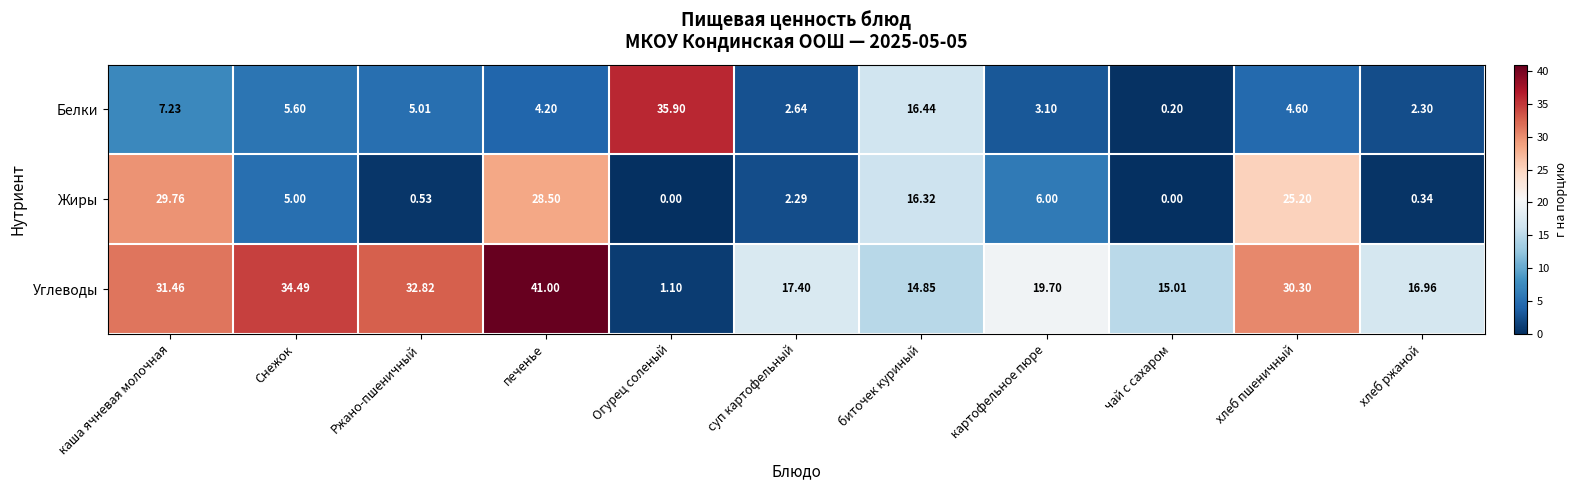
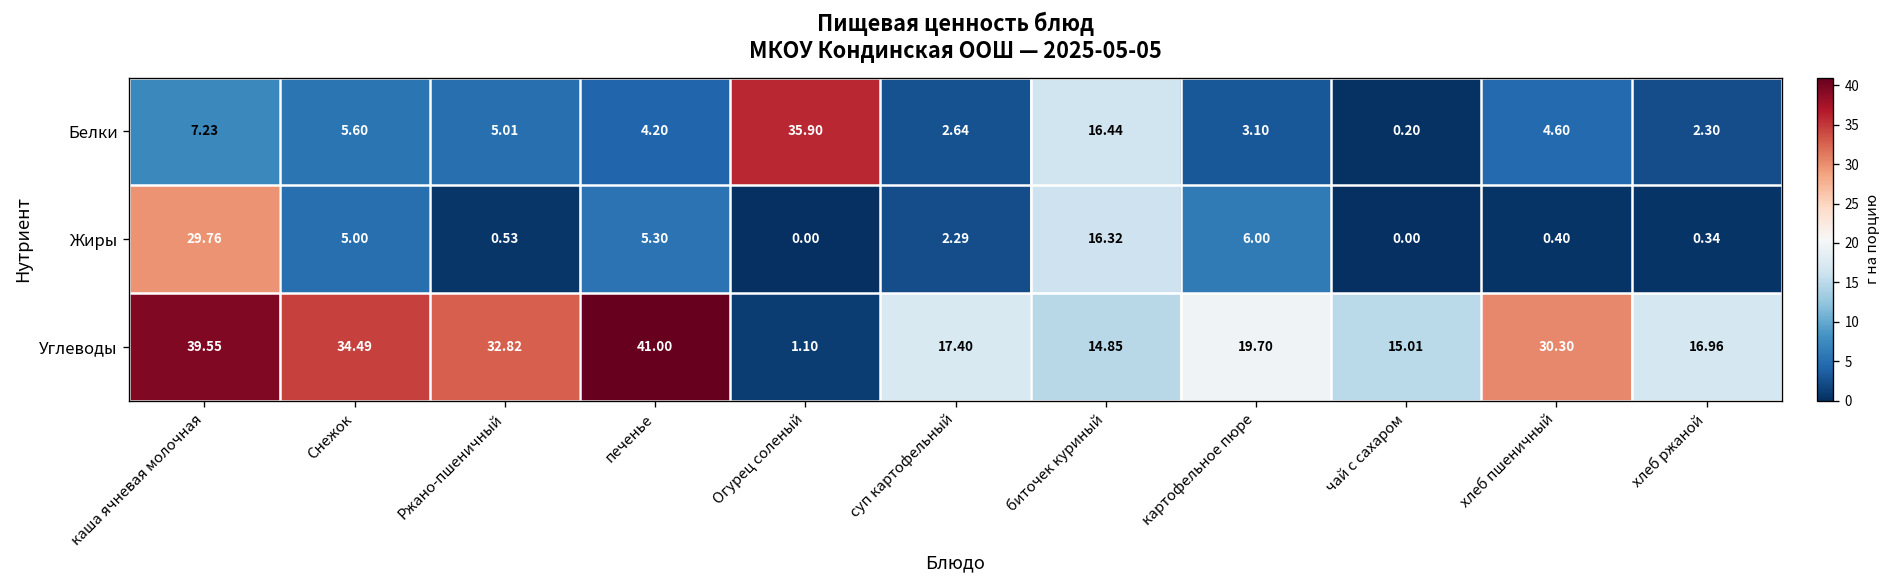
  {
    "Белки": {
      "каша ячневая молочная": 7.23,
      "Снежок": 5.60,
      "Ржано-пшеничный": 5.01,
      "печенье": 4.20,
      "Огурец соленый": 35.90,
      "суп картофельный": 2.64,
      "биточек куриный": 16.44,
      "картофельное пюре": 3.10,
      "чай с сахаром": 0.20,
      "хлеб пшеничный": 4.60,
      "хлеб ржаной": 2.30
    },
    "Жиры": {
      "каша ячневая молочная": 29.76,
      "Снежок": 5.00,
      "Ржано-пшеничный": 0.53,
-     "печенье": 28.50,
+     "печенье": 5.30,
      "Огурец соленый": 0.00,
      "суп картофельный": 2.29,
      "биточек куриный": 16.32,
      "картофельное пюре": 6.00,
      "чай с сахаром": 0.00,
-     "хлеб пшеничный": 25.20,
+     "хлеб пшеничный": 0.40,
      "хлеб ржаной": 0.34
    },
    "Углеводы": {
-     "каша ячневая молочная": 31.46,
+     "каша ячневая молочная": 39.55,
      "Снежок": 34.49,
      "Ржано-пшеничный": 32.82,
      "печенье": 41.00,
      "Огурец соленый": 1.10,
      "суп картофельный": 17.40,
      "биточек куриный": 14.85,
      "картофельное пюре": 19.70,
      "чай с сахаром": 15.01,
      "хлеб пшеничный": 30.30,
      "хлеб ржаной": 16.96
    }
  }
